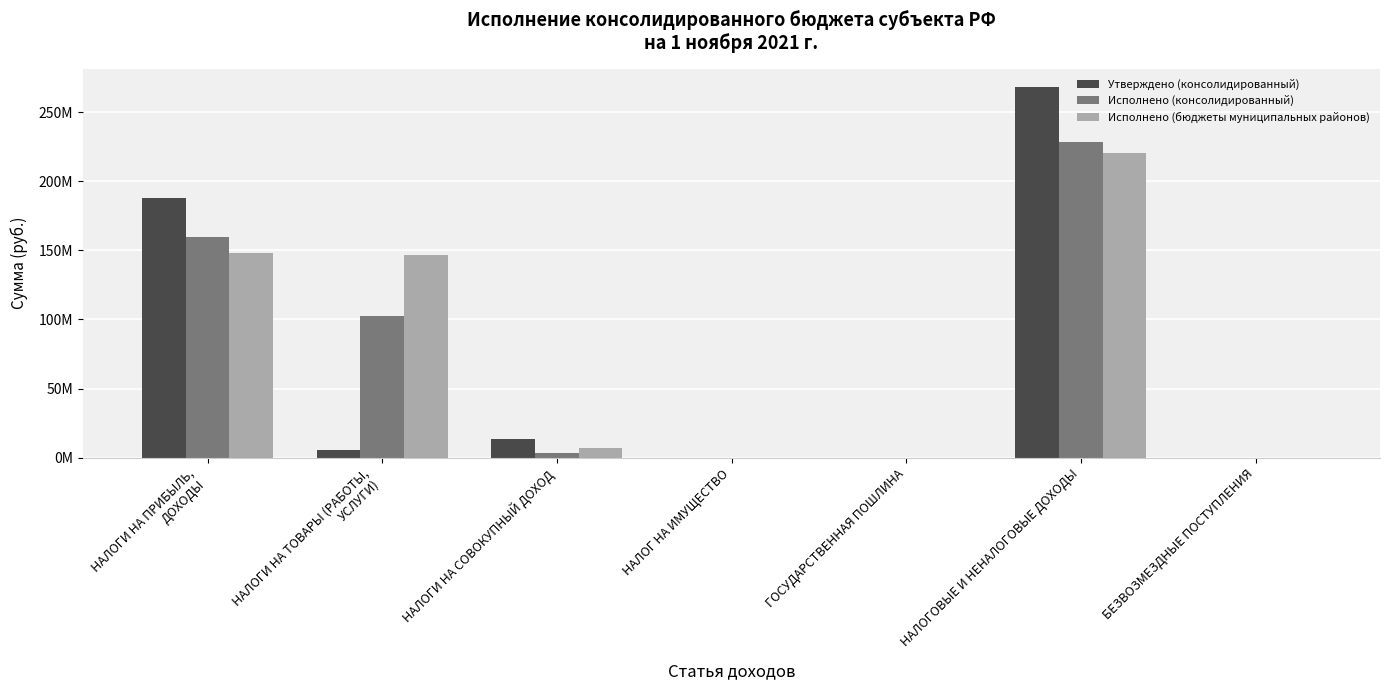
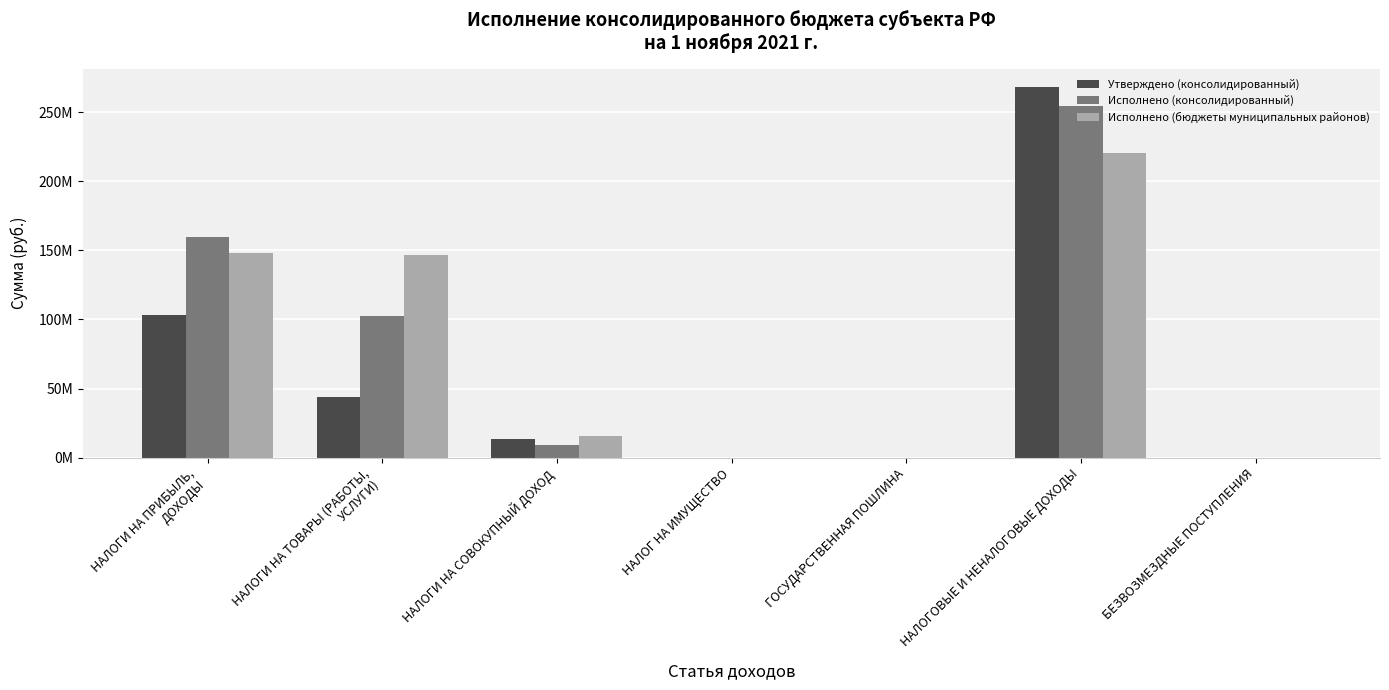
  {
    "Утверждено (консолидированный)": {
-     "НАЛОГИ НА ПРИБЫЛЬ, ДОХОДЫ": 188000000,
-     "НАЛОГИ НА ТОВАРЫ (РАБОТЫ, УСЛУГИ)": 5000000,
+     "НАЛОГИ НА ПРИБЫЛЬ, ДОХОДЫ": 104000000,
+     "НАЛОГИ НА ТОВАРЫ (РАБОТЫ, УСЛУГИ)": 44000000,
      "НАЛОГИ НА СОВОКУПНЫЙ ДОХОД": 13000000,
      "НАЛОГ НА ИМУЩЕСТВО": 0,
      "ГОСУДАРСТВЕННАЯ ПОШЛИНА": 0,
      "НАЛОГОВЫЕ И НЕНАЛОГОВЫЕ ДОХОДЫ": 268000000,
      "БЕЗВОЗМЕЗДНЫЕ ПОСТУПЛЕНИЯ": 0
    },
    "Исполнено (консолидированный)": {
      "НАЛОГИ НА ПРИБЫЛЬ, ДОХОДЫ": 160000000,
      "НАЛОГИ НА ТОВАРЫ (РАБОТЫ, УСЛУГИ)": 103000000,
-     "НАЛОГИ НА СОВОКУПНЫЙ ДОХОД": 3000000,
+     "НАЛОГИ НА СОВОКУПНЫЙ ДОХОД": 9000000,
      "НАЛОГ НА ИМУЩЕСТВО": 0,
      "ГОСУДАРСТВЕННАЯ ПОШЛИНА": 0,
-     "НАЛОГОВЫЕ И НЕНАЛОГОВЫЕ ДОХОДЫ": 229000000,
+     "НАЛОГОВЫЕ И НЕНАЛОГОВЫЕ ДОХОДЫ": 254000000,
      "БЕЗВОЗМЕЗДНЫЕ ПОСТУПЛЕНИЯ": 0
    },
    "Исполнено (бюджеты муниципальных районов)": {
      "НАЛОГИ НА ПРИБЫЛЬ, ДОХОДЫ": 148000000,
      "НАЛОГИ НА ТОВАРЫ (РАБОТЫ, УСЛУГИ)": 146000000,
-     "НАЛОГИ НА СОВОКУПНЫЙ ДОХОД": 7000000,
+     "НАЛОГИ НА СОВОКУПНЫЙ ДОХОД": 16000000,
      "НАЛОГ НА ИМУЩЕСТВО": 0,
      "ГОСУДАРСТВЕННАЯ ПОШЛИНА": 0,
      "НАЛОГОВЫЕ И НЕНАЛОГОВЫЕ ДОХОДЫ": 220000000,
      "БЕЗВОЗМЕЗДНЫЕ ПОСТУПЛЕНИЯ": 0
    }
  }
